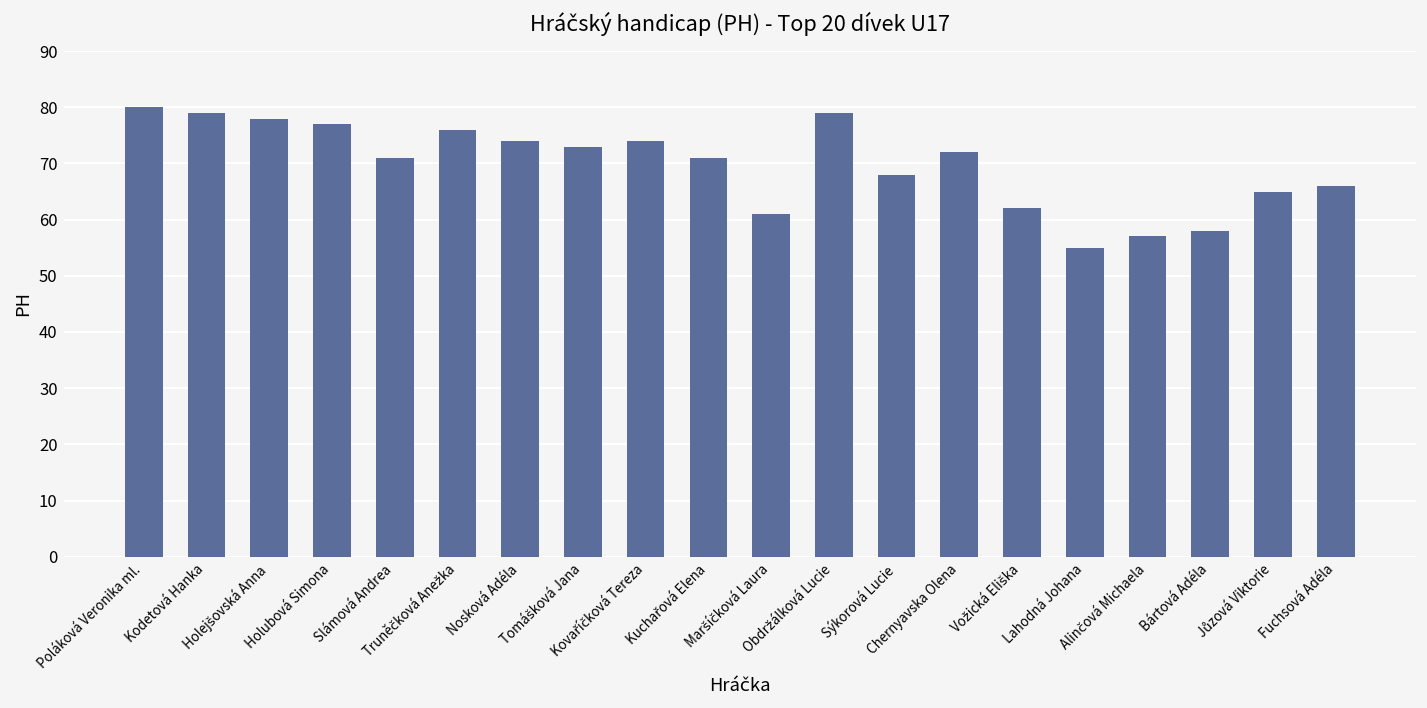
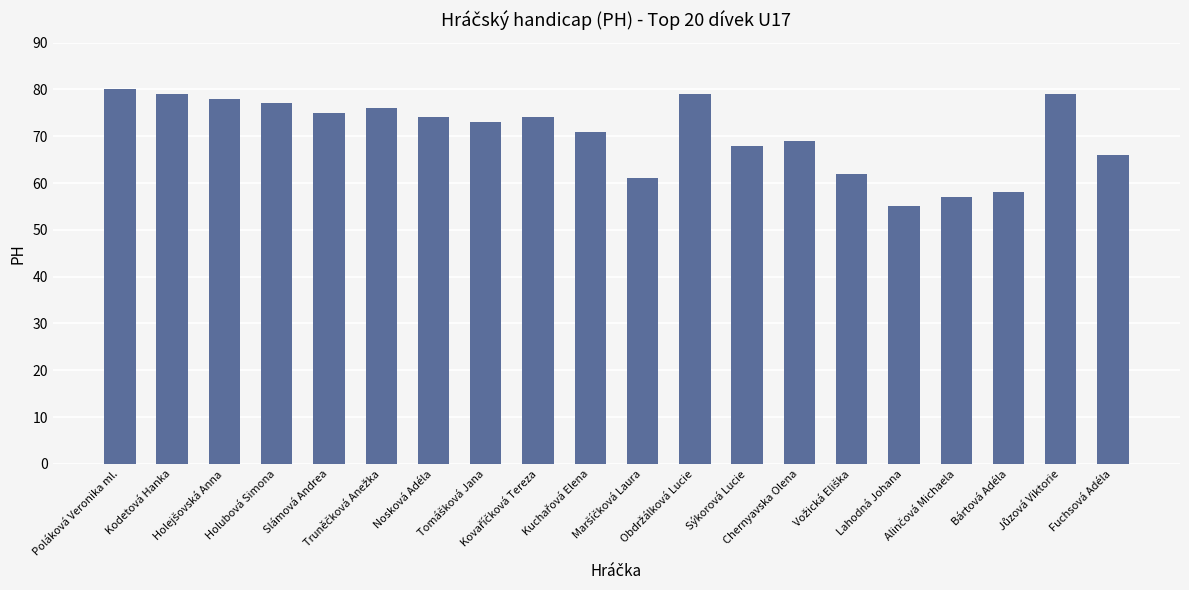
  {
    "Poláková Veronika ml.": 80,
    "Kodetová Hanka": 79,
    "Holejšovská Anna": 78,
    "Holubová Simona": 77,
-   "Slámová Andrea": 71,
+   "Slámová Andrea": 75,
    "Truněčková Anežka": 76,
    "Nosková Adéla": 74,
    "Tomášková Jana": 73,
    "Kovaříčková Tereza": 74,
    "Kuchařová Elena": 71,
    "Maršíčková Laura": 61,
    "Obdržálková Lucie": 79,
    "Sýkorová Lucie": 68,
-   "Chernyavska Olena": 72,
+   "Chernyavska Olena": 69,
    "Vožická Eliška": 62,
    "Lahodná Johana": 55,
    "Alinčová Michaela": 57,
    "Bártová Adéla": 58,
-   "Jůzová Viktorie": 65,
+   "Jůzová Viktorie": 79,
    "Fuchsová Adéla": 66
  }
